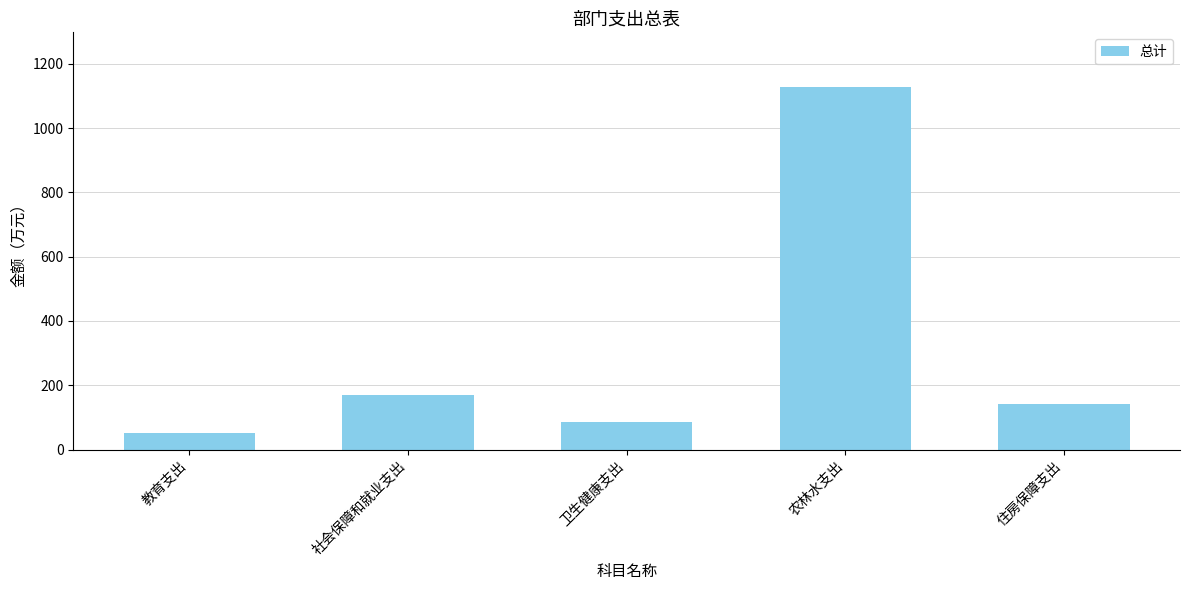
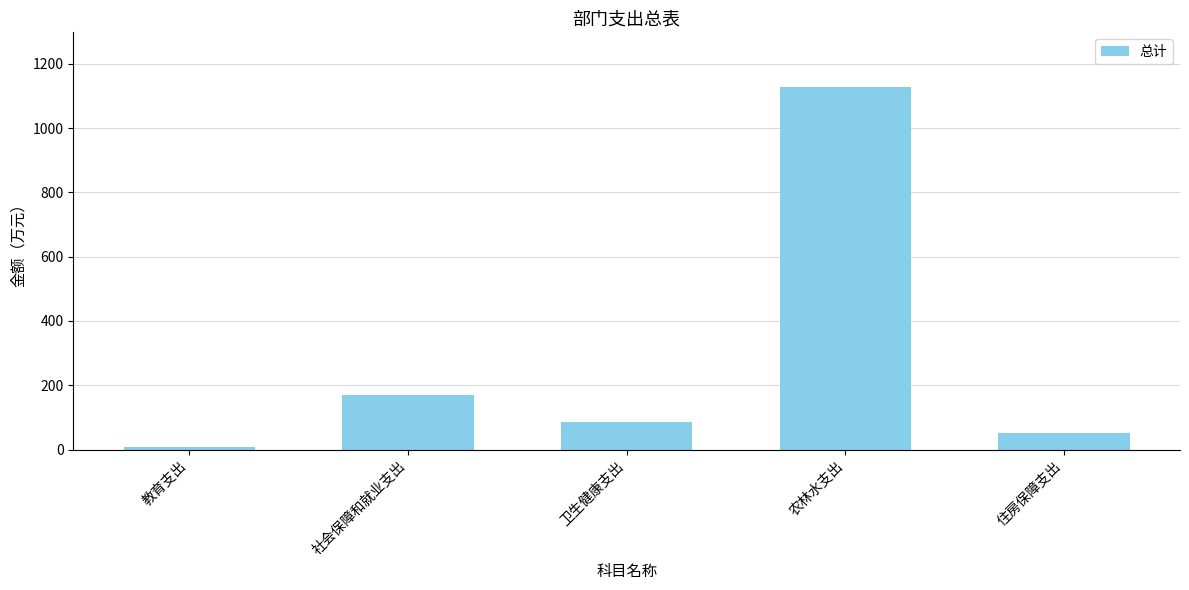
  {
-   "教育支出": 50,
+   "教育支出": 10,
    "社会保障和就业支出": 170,
    "卫生健康支出": 90,
    "农林水支出": 1130,
-   "住房保障支出": 140
+   "住房保障支出": 50
  }
